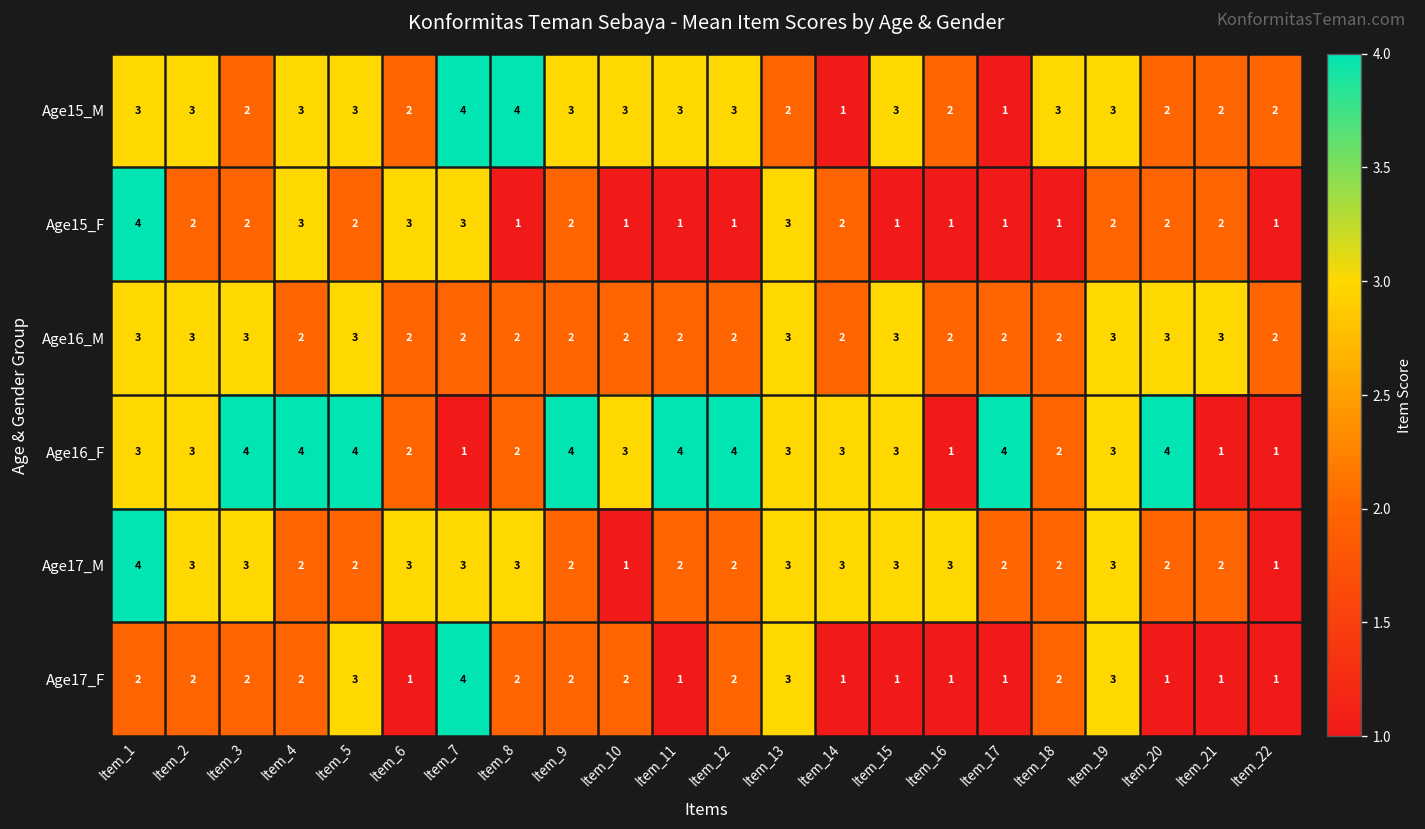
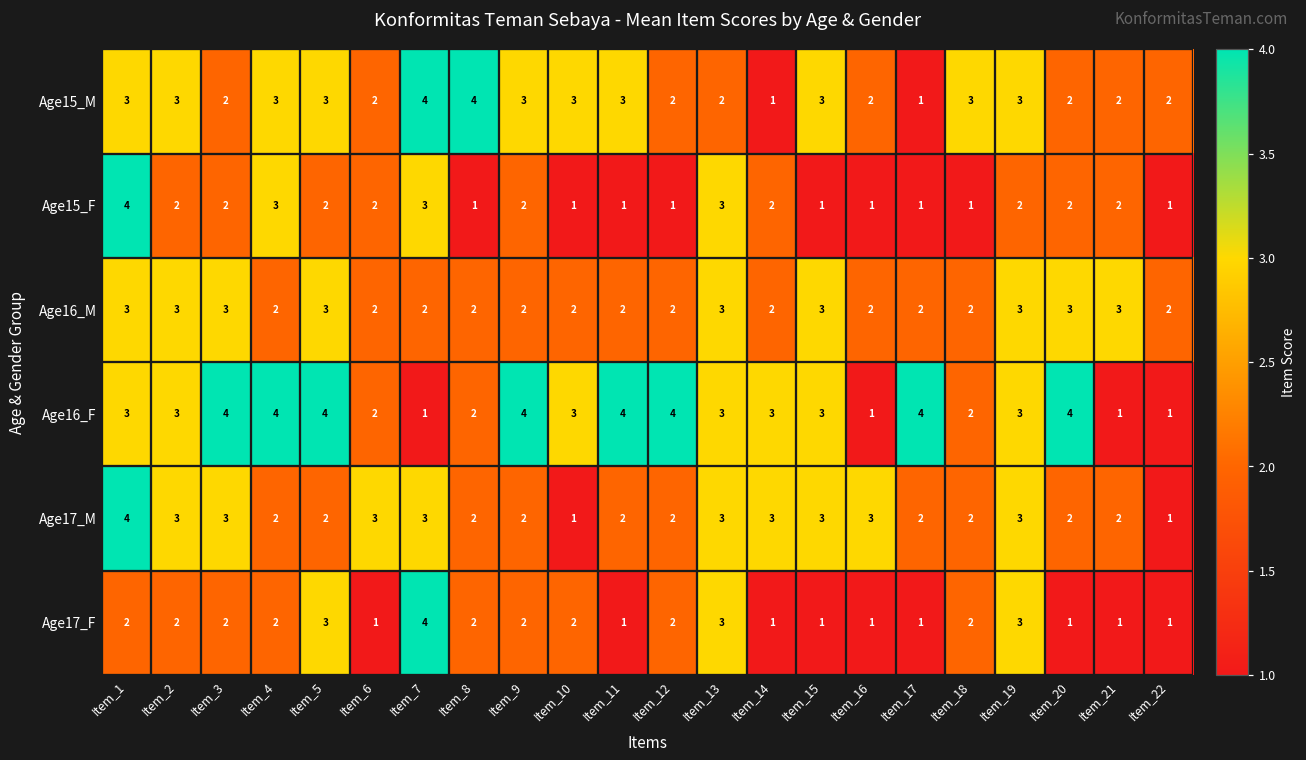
  {
    "Age15_M": {
      "Item_1": 3,
      "Item_2": 3,
      "Item_3": 2,
      "Item_4": 3,
      "Item_5": 3,
      "Item_6": 2,
      "Item_7": 4,
      "Item_8": 4,
      "Item_9": 3,
      "Item_10": 3,
      "Item_11": 3,
-     "Item_12": 3,
+     "Item_12": 2,
      "Item_13": 2,
      "Item_14": 1,
      "Item_15": 3,
      "Item_16": 2,
      "Item_17": 1,
      "Item_18": 3,
      "Item_19": 3,
      "Item_20": 2,
      "Item_21": 2,
      "Item_22": 2
    },
    "Age15_F": {
      "Item_1": 4,
      "Item_2": 2,
      "Item_3": 2,
      "Item_4": 3,
      "Item_5": 2,
-     "Item_6": 3,
+     "Item_6": 2,
      "Item_7": 3,
      "Item_8": 1,
      "Item_9": 2,
      "Item_10": 1,
      "Item_11": 1,
      "Item_12": 1,
      "Item_13": 3,
      "Item_14": 2,
      "Item_15": 1,
      "Item_16": 1,
      "Item_17": 1,
      "Item_18": 1,
      "Item_19": 2,
      "Item_20": 2,
      "Item_21": 2,
      "Item_22": 1
    },
    "Age16_M": {
      "Item_1": 3,
      "Item_2": 3,
      "Item_3": 3,
      "Item_4": 2,
      "Item_5": 3,
      "Item_6": 2,
      "Item_7": 2,
      "Item_8": 2,
      "Item_9": 2,
      "Item_10": 2,
      "Item_11": 2,
      "Item_12": 2,
      "Item_13": 3,
      "Item_14": 2,
      "Item_15": 3,
      "Item_16": 2,
      "Item_17": 2,
      "Item_18": 2,
      "Item_19": 3,
      "Item_20": 3,
      "Item_21": 3,
      "Item_22": 2
    },
    "Age16_F": {
      "Item_1": 3,
      "Item_2": 3,
      "Item_3": 4,
      "Item_4": 4,
      "Item_5": 4,
      "Item_6": 2,
      "Item_7": 1,
      "Item_8": 2,
      "Item_9": 4,
      "Item_10": 3,
      "Item_11": 4,
      "Item_12": 4,
      "Item_13": 3,
      "Item_14": 3,
      "Item_15": 3,
      "Item_16": 1,
      "Item_17": 4,
      "Item_18": 2,
      "Item_19": 3,
      "Item_20": 4,
      "Item_21": 1,
      "Item_22": 1
    },
    "Age17_M": {
      "Item_1": 4,
      "Item_2": 3,
      "Item_3": 3,
      "Item_4": 2,
      "Item_5": 2,
      "Item_6": 3,
      "Item_7": 3,
-     "Item_8": 3,
+     "Item_8": 2,
      "Item_9": 2,
      "Item_10": 1,
      "Item_11": 2,
      "Item_12": 2,
      "Item_13": 3,
      "Item_14": 3,
      "Item_15": 3,
      "Item_16": 3,
      "Item_17": 2,
      "Item_18": 2,
      "Item_19": 3,
      "Item_20": 2,
      "Item_21": 2,
      "Item_22": 1
    },
    "Age17_F": {
      "Item_1": 2,
      "Item_2": 2,
      "Item_3": 2,
      "Item_4": 2,
      "Item_5": 3,
      "Item_6": 1,
      "Item_7": 4,
      "Item_8": 2,
      "Item_9": 2,
      "Item_10": 2,
      "Item_11": 1,
      "Item_12": 2,
      "Item_13": 3,
      "Item_14": 1,
      "Item_15": 1,
      "Item_16": 1,
      "Item_17": 1,
      "Item_18": 2,
      "Item_19": 3,
      "Item_20": 1,
      "Item_21": 1,
      "Item_22": 1
    }
  }
